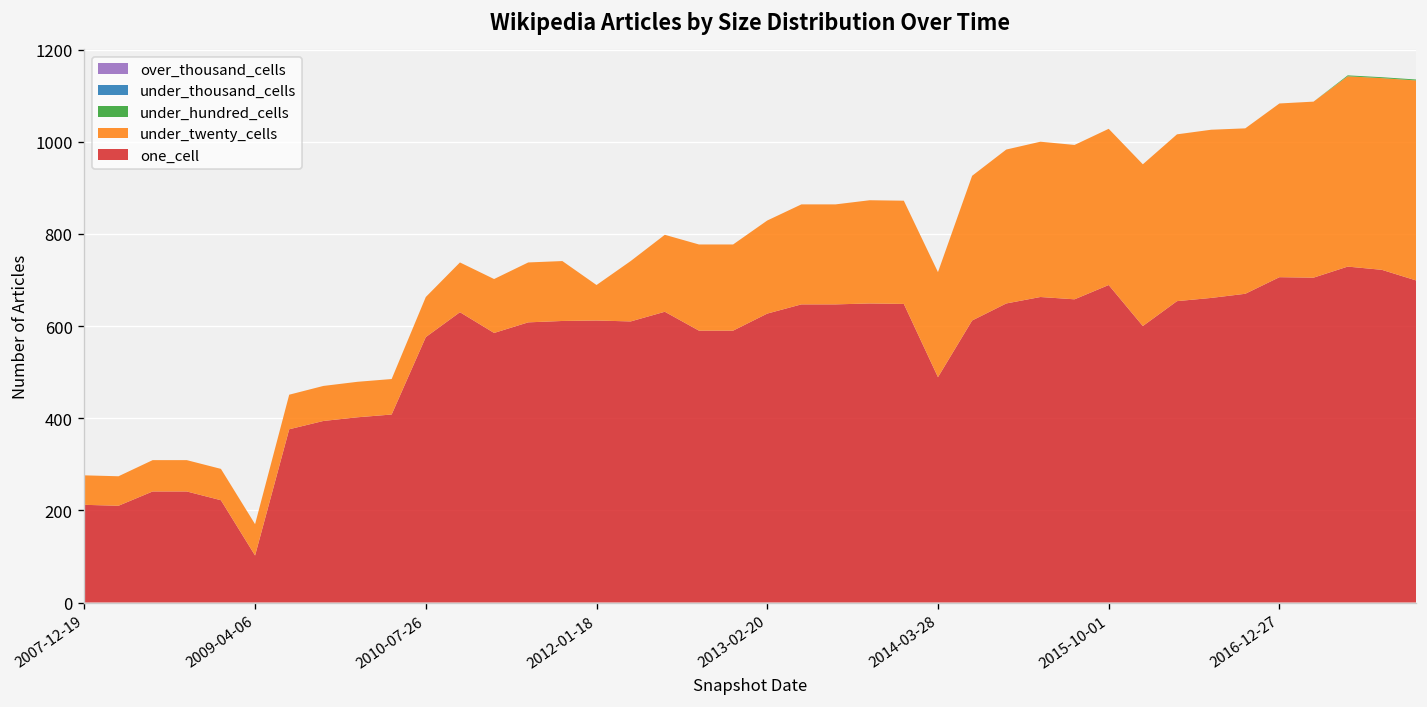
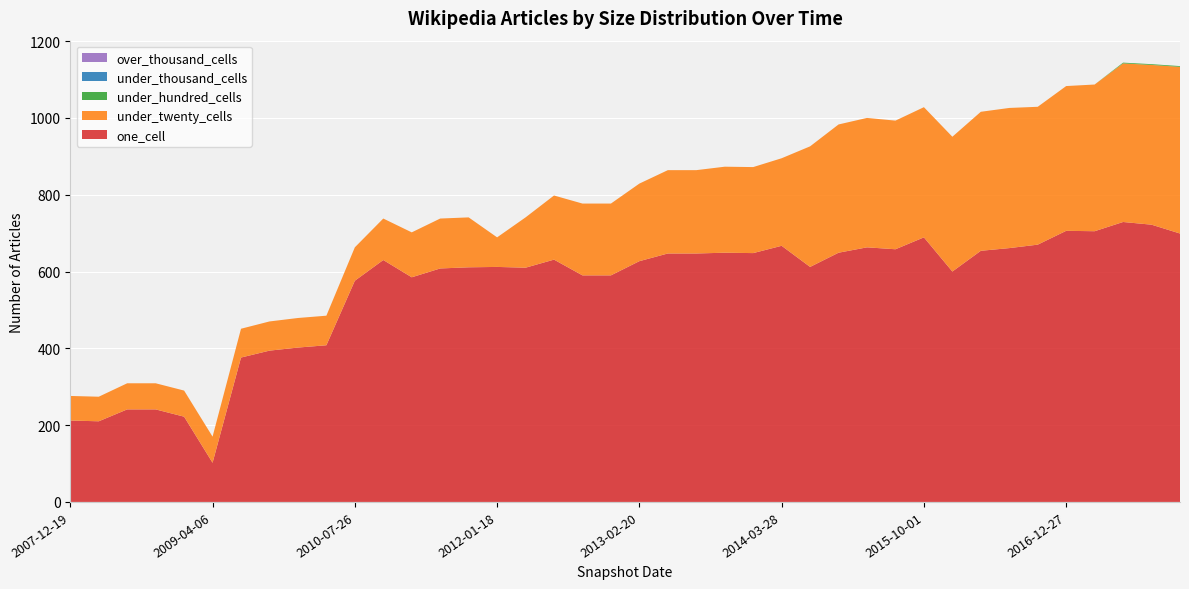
  {
    "one_cell": {
      "2007-12-19": 210,
      "2009-04-06": 100,
      "2010-07-26": 580,
      "2012-01-18": 610,
      "2013-02-20": 630,
-     "2014-03-28": 490,
+     "2014-03-28": 670,
      "2015-10-01": 690,
      "2016-12-27": 710
    }
  }
